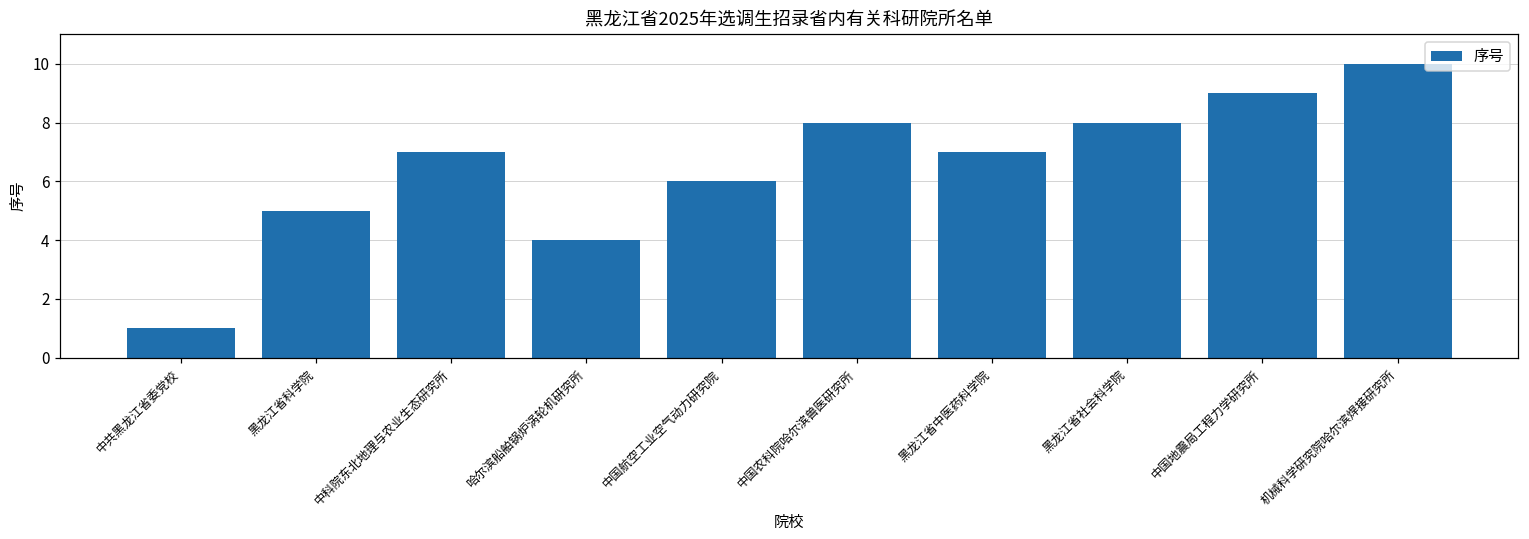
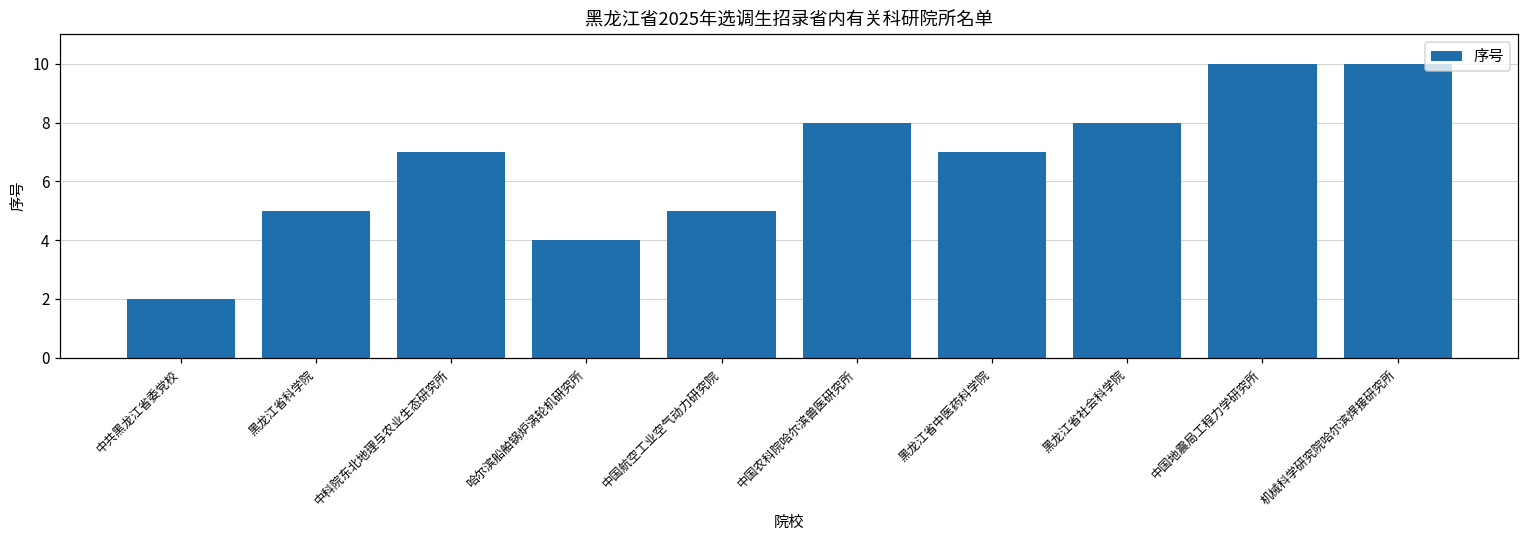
  {
-   "中共黑龙江省委党校": 1,
+   "中共黑龙江省委党校": 2,
    "黑龙江省科学院": 5,
    "中科院东北地理与农业生态研究所": 7,
    "哈尔滨船舶锅炉涡轮机研究所": 4,
-   "中国航空工业空气动力研究院": 6,
+   "中国航空工业空气动力研究院": 5,
    "中国农科院哈尔滨兽医研究所": 8,
    "黑龙江省中医药科学院": 7,
    "黑龙江省社会科学院": 8,
-   "中国地震局工程力学研究所": 9,
+   "中国地震局工程力学研究所": 10,
    "机械科学研究院哈尔滨焊接研究所": 10
  }
